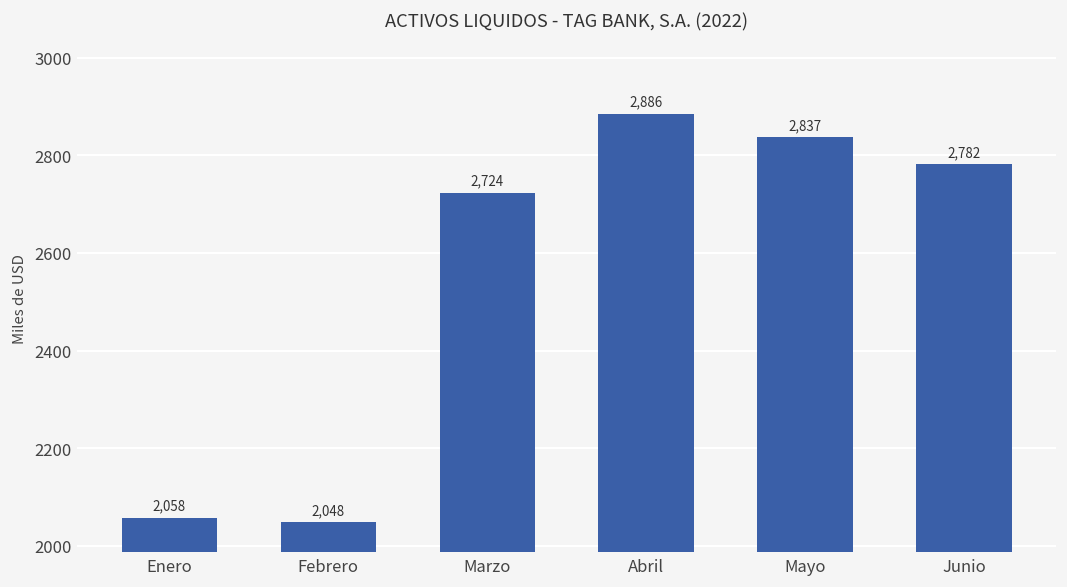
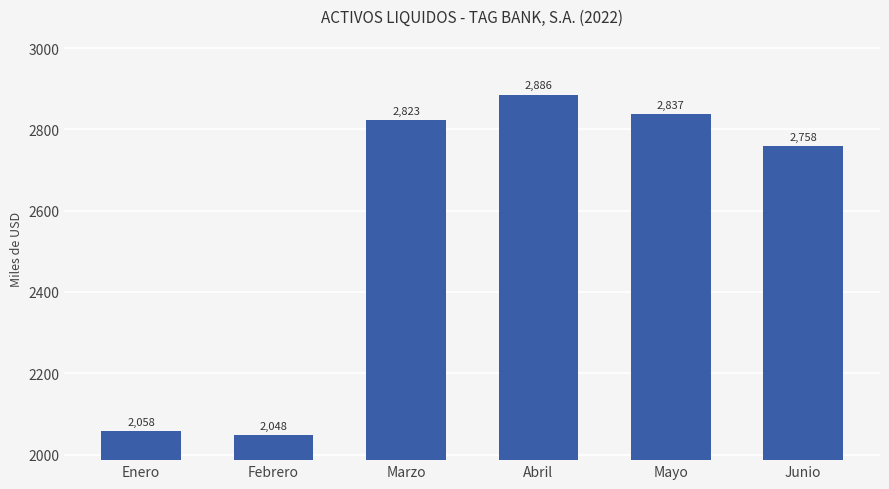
  {
    "Enero": "2,058",
    "Febrero": "2,048",
-   "Marzo": "2,724",
+   "Marzo": "2,823",
    "Abril": "2,886",
    "Mayo": "2,837",
-   "Junio": "2,782"
+   "Junio": "2,758"
  }
